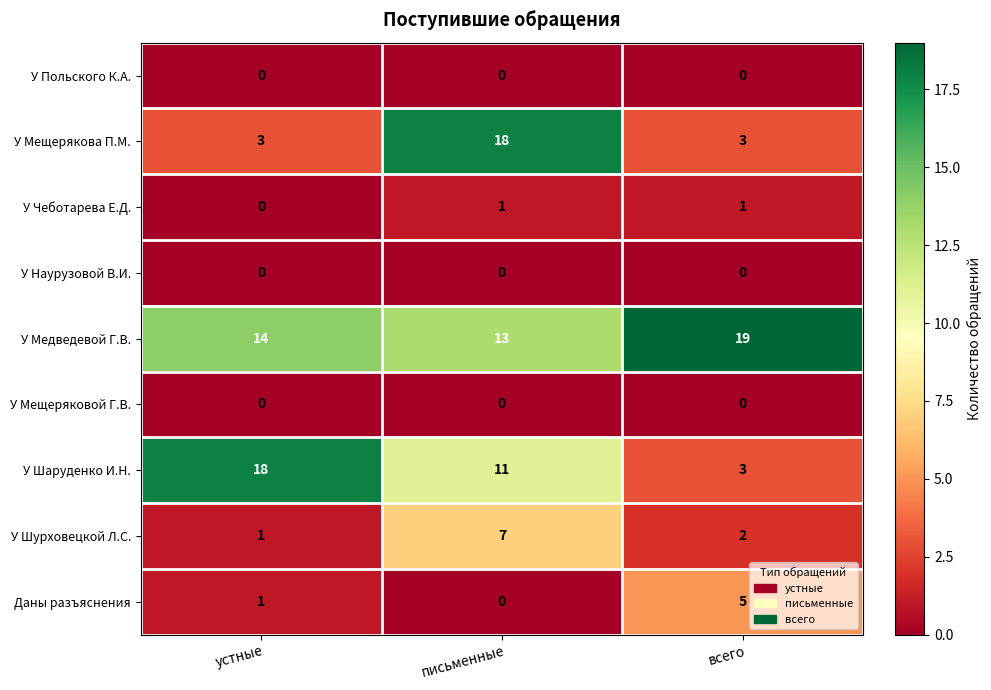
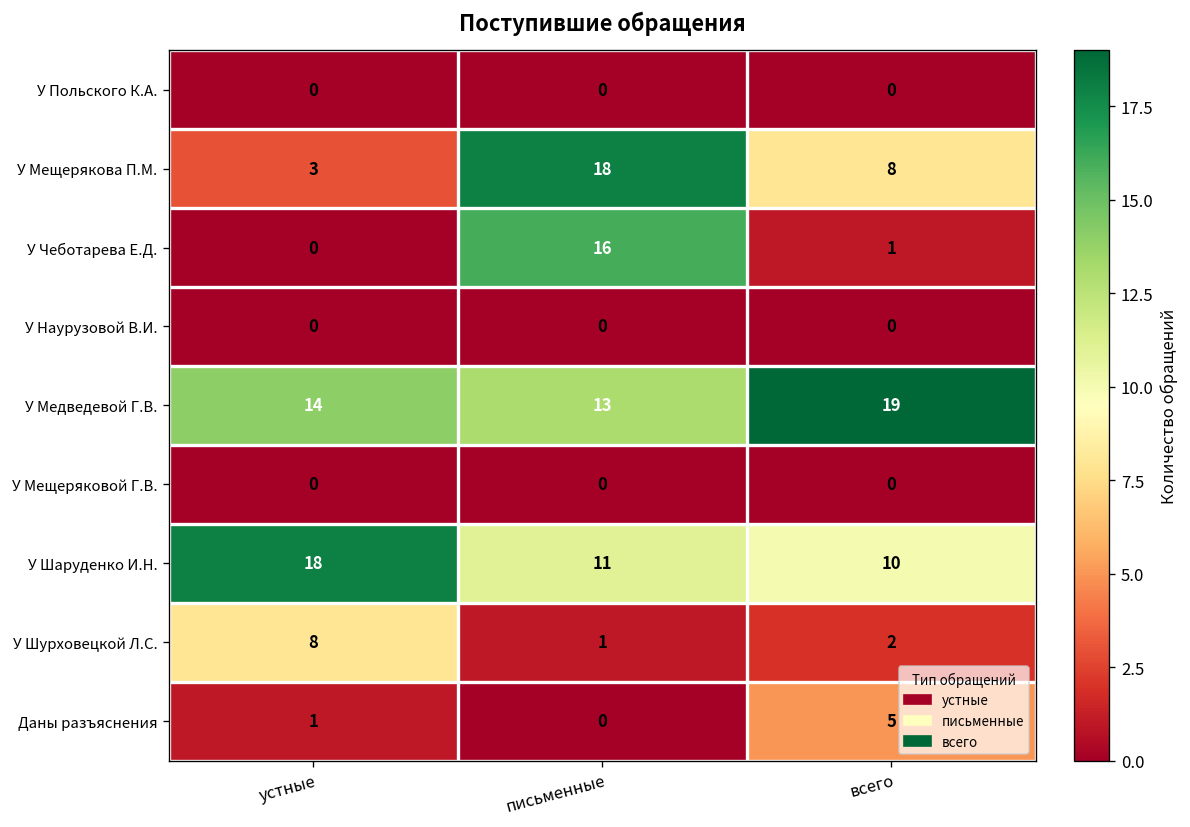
  {
    "У Польского К.А.": {
      "устные": 0,
      "письменные": 0,
      "всего": 0
    },
    "У Мещерякова П.М.": {
      "устные": 3,
      "письменные": 18,
-     "всего": 3
+     "всего": 8
    },
    "У Чеботарева Е.Д.": {
      "устные": 0,
-     "письменные": 1,
+     "письменные": 16,
      "всего": 1
    },
    "У Наурузовой В.И.": {
      "устные": 0,
      "письменные": 0,
      "всего": 0
    },
    "У Медведевой Г.В.": {
      "устные": 14,
      "письменные": 13,
      "всего": 19
    },
    "У Мещеряковой Г.В.": {
      "устные": 0,
      "письменные": 0,
      "всего": 0
    },
    "У Шаруденко И.Н.": {
      "устные": 18,
      "письменные": 11,
-     "всего": 3
+     "всего": 10
    },
    "У Шурховецкой Л.С.": {
-     "устные": 1,
-     "письменные": 7,
+     "устные": 8,
+     "письменные": 1,
      "всего": 2
    },
    "Даны разъяснения": {
      "устные": 1,
      "письменные": 0,
      "всего": 5
    }
  }
